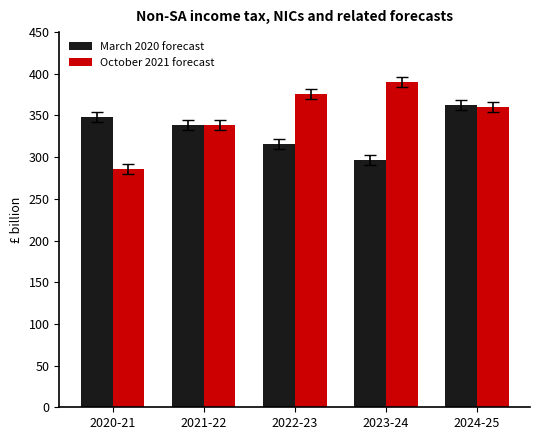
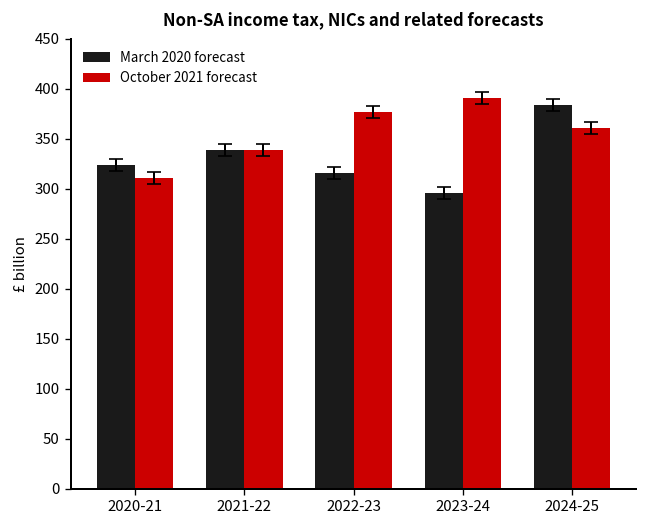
  {
    "March 2020 forecast": {
-     "2020-21": 350,
+     "2020-21": 320,
      "2021-22": 340,
      "2022-23": 320,
      "2023-24": 300,
-     "2024-25": 360
+     "2024-25": 380
    },
    "October 2021 forecast": {
-     "2020-21": 290,
+     "2020-21": 310,
      "2021-22": 340,
      "2022-23": 380,
      "2023-24": 390,
      "2024-25": 360
    }
  }
